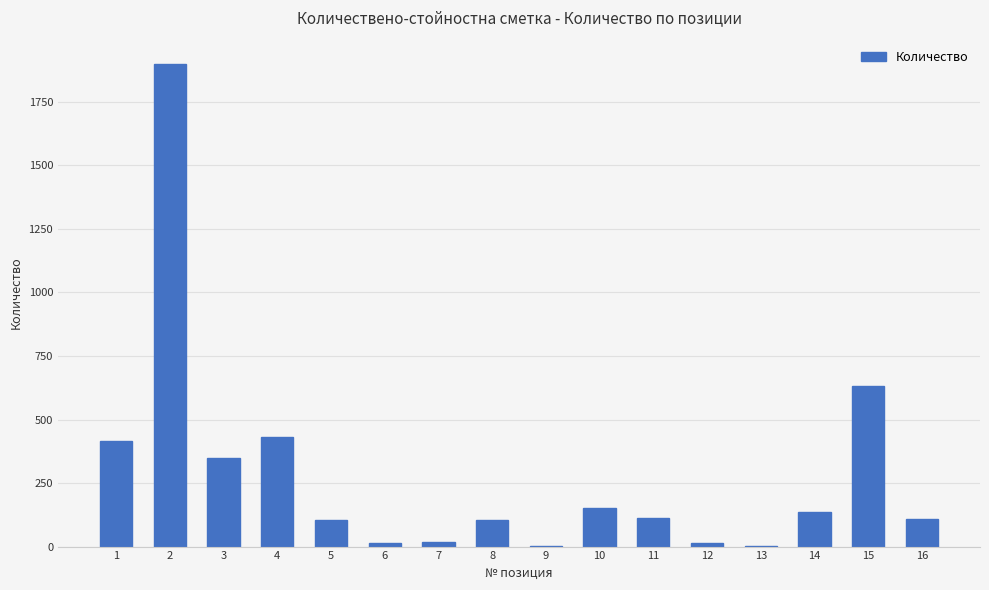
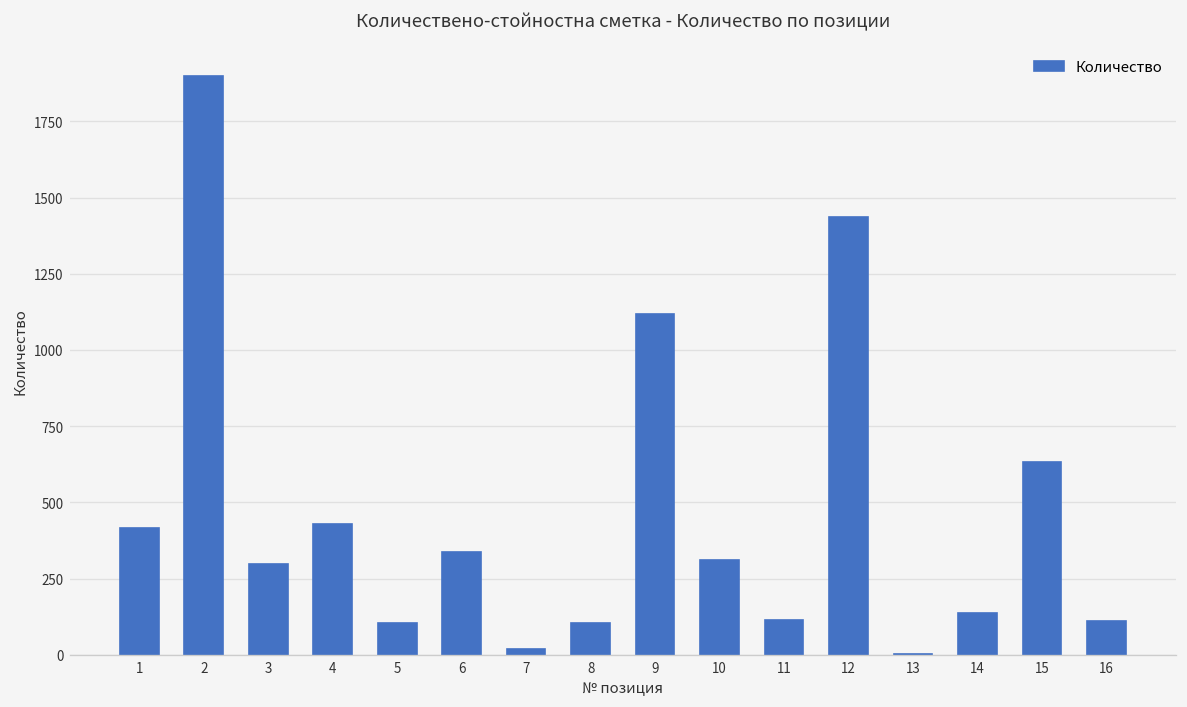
  {
    "1": 420,
    "2": 1900,
-   "3": 350,
+   "3": 300,
    "4": 430,
    "5": 100,
-   "6": 10,
+   "6": 340,
    "7": 20,
    "8": 100,
-   "9": 0,
-   "10": 150,
+   "9": 1120,
+   "10": 310,
    "11": 110,
-   "12": 20,
+   "12": 1440,
    "14": 140,
    "15": 630,
    "16": 110
  }
